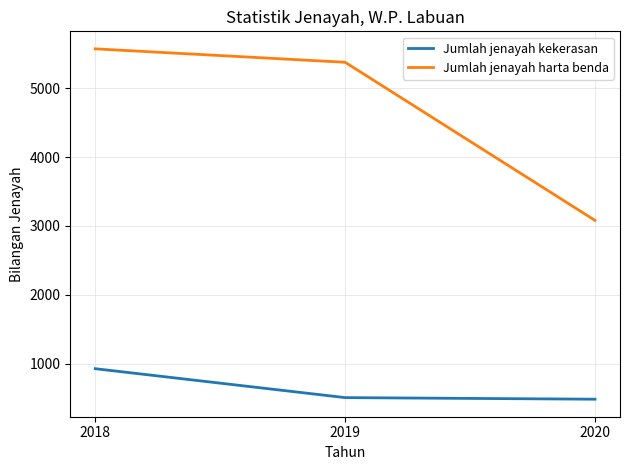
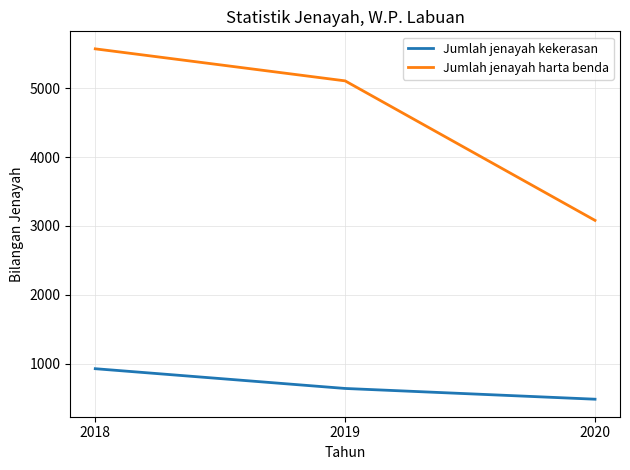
  {
    "Jumlah jenayah kekerasan": {
      "2018": 900,
-     "2019": 500,
+     "2019": 600,
      "2020": 500
    },
    "Jumlah jenayah harta benda": {
      "2018": 5600,
-     "2019": 5400,
+     "2019": 5100,
      "2020": 3100
    }
  }
